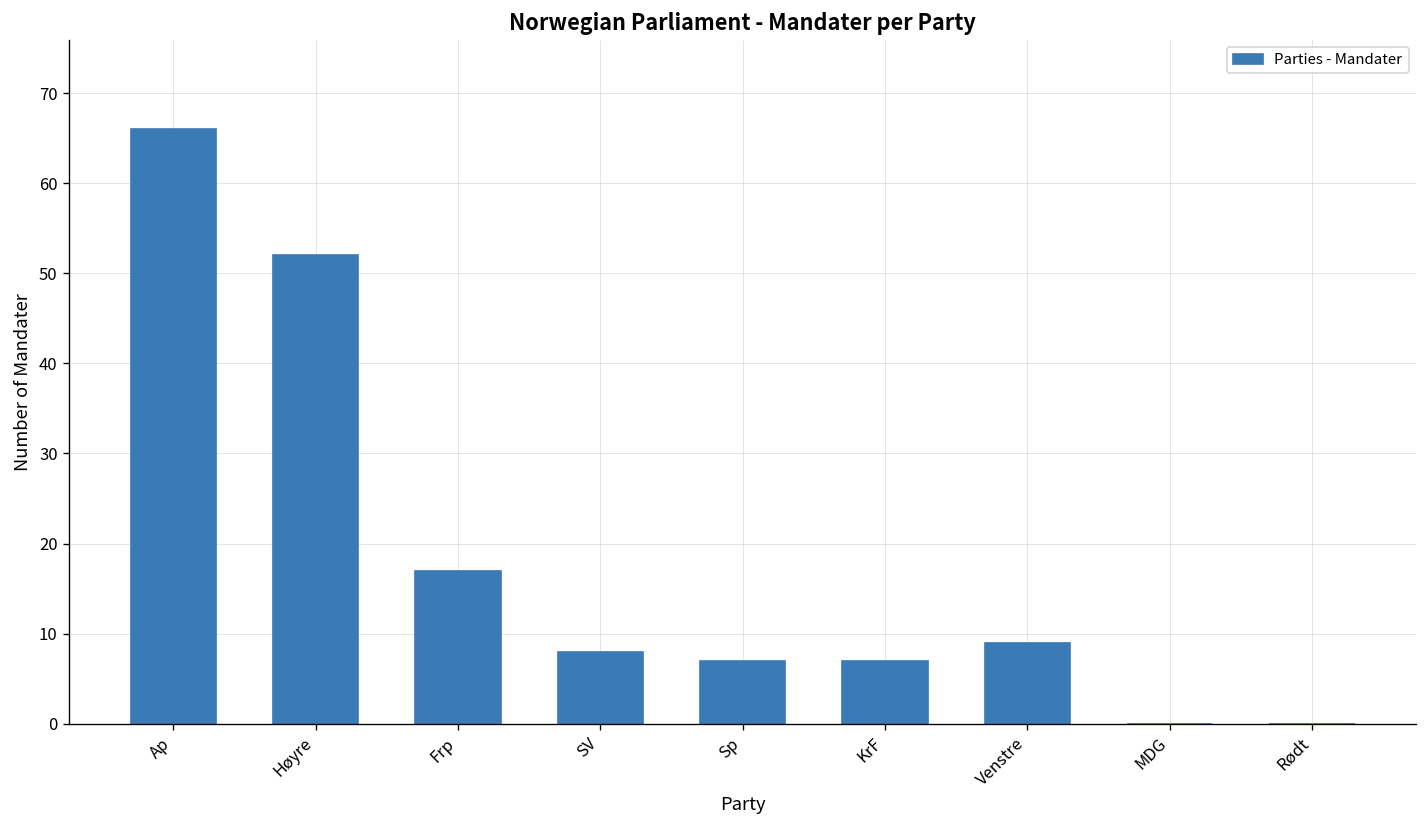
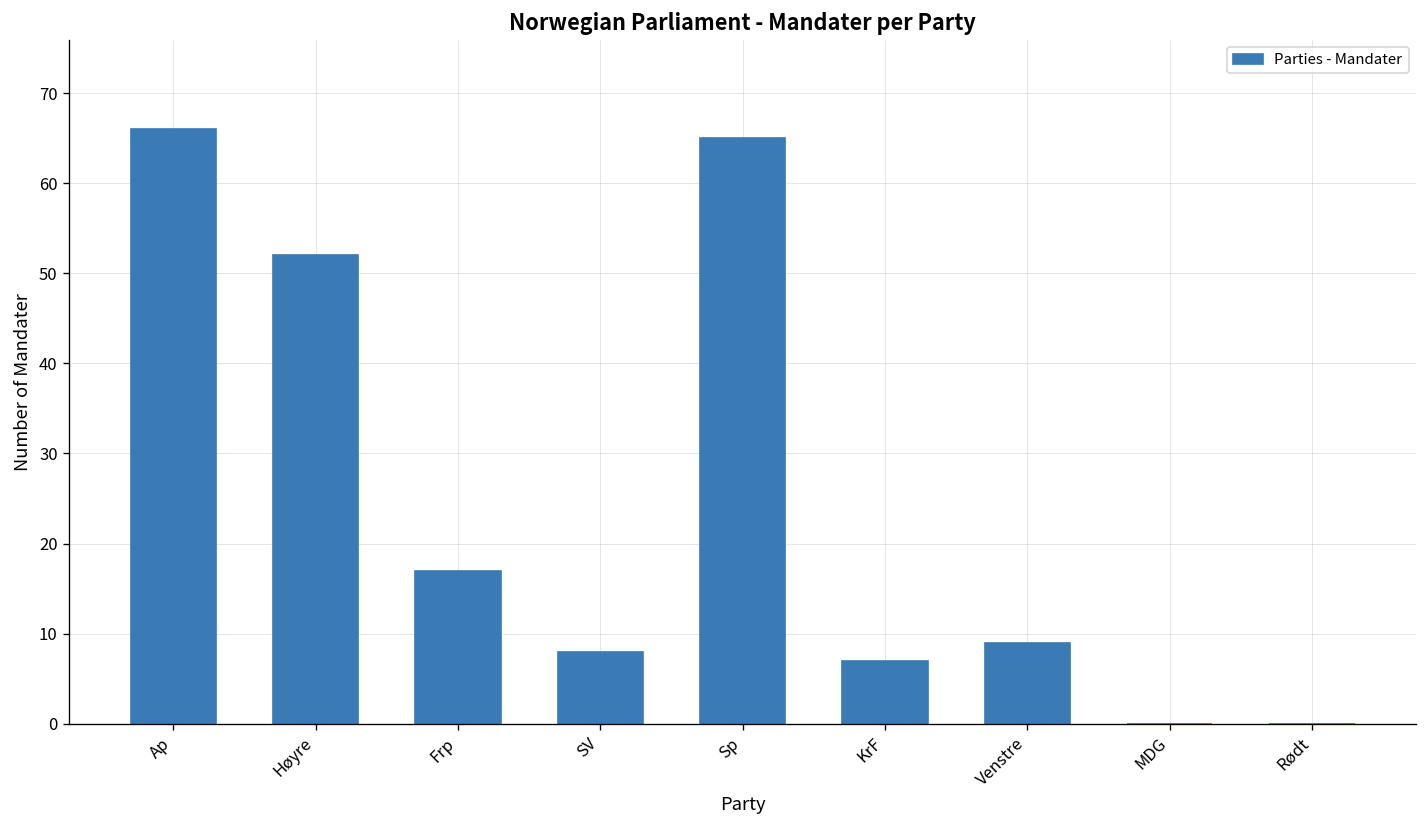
  {
    "Ap": 66,
    "Høyre": 52,
    "Frp": 17,
    "SV": 8,
-   "Sp": 7,
+   "Sp": 65,
    "KrF": 7,
    "Venstre": 9,
    "MDG": 0,
    "Rødt": 0
  }
